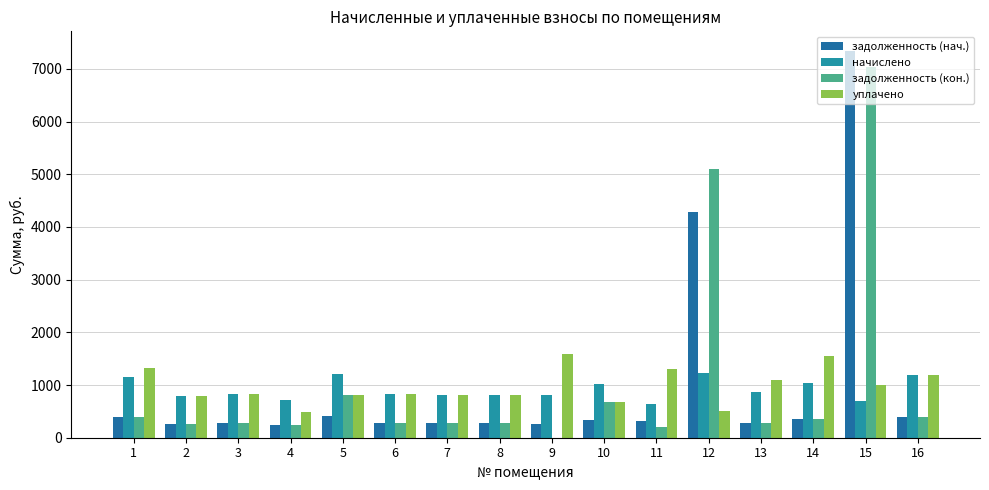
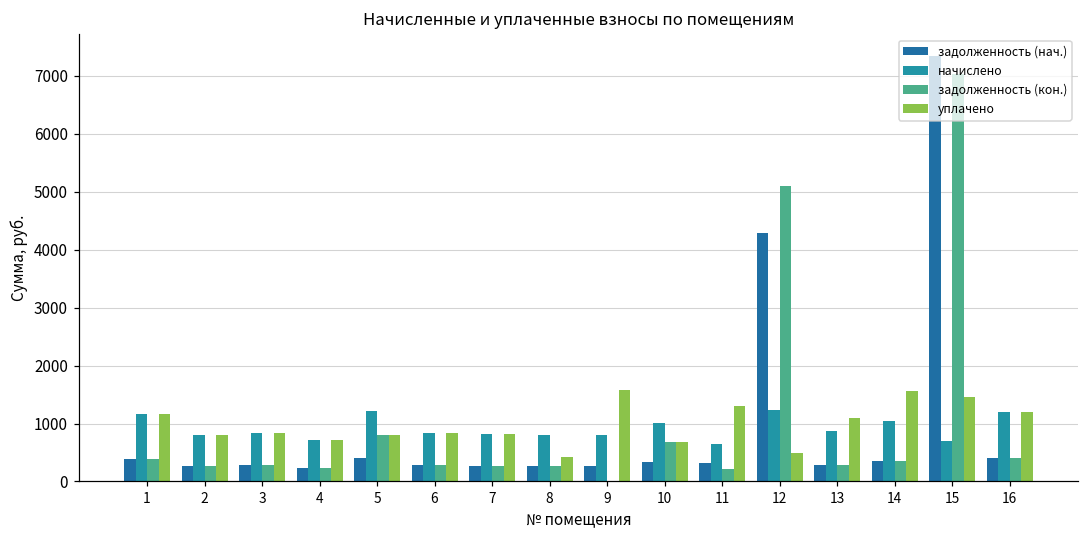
  {
    "уплачено": {
-     "1": 1300,
+     "1": 1200,
      "2": 800,
      "3": 800,
-     "4": 500,
+     "4": 700,
      "5": 800,
      "6": 800,
      "7": 800,
-     "8": 800,
+     "8": 400,
      "9": 1600,
      "10": 700,
      "11": 1300,
      "12": 500,
      "13": 1100,
      "14": 1600,
-     "15": 1000,
+     "15": 1500,
      "16": 1200
    }
  }
